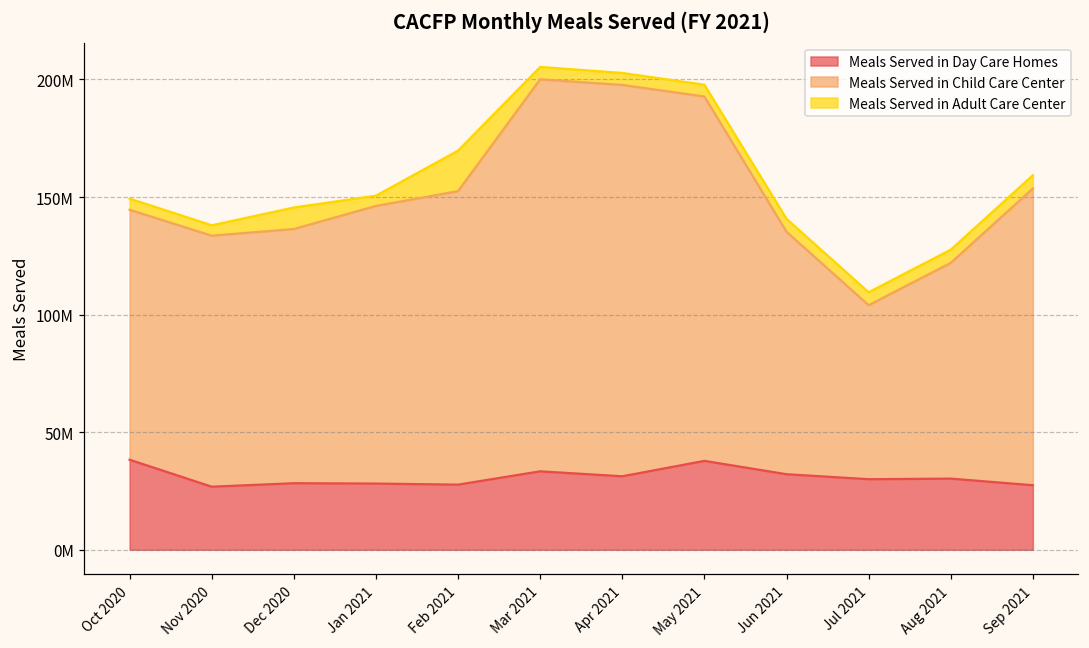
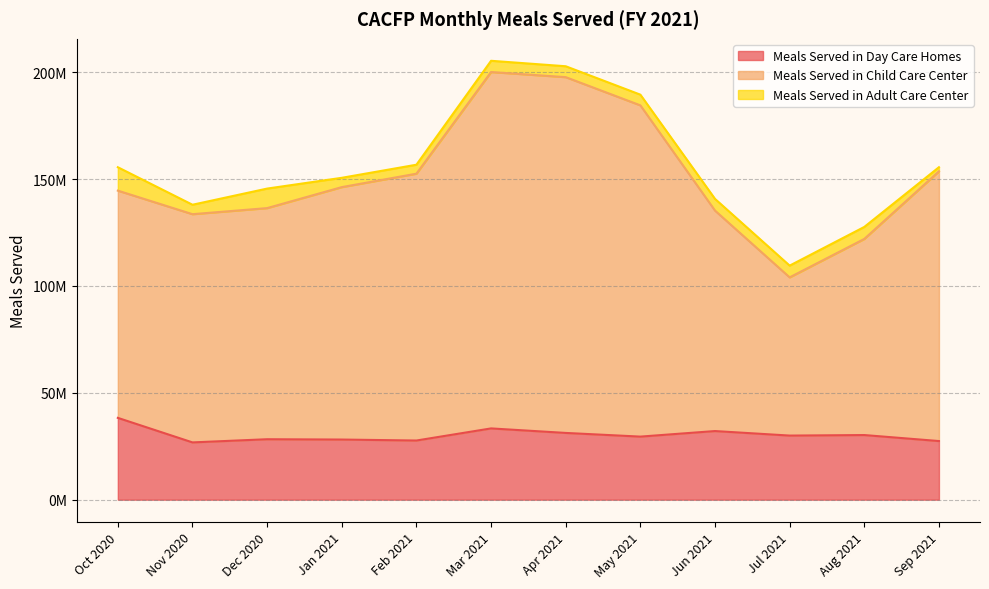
  {
    "Meals Served in Day Care Homes": {
      "Oct 2020": 38000000,
      "Nov 2020": 27000000,
      "Dec 2020": 28000000,
      "Jan 2021": 28000000,
      "Feb 2021": 28000000,
      "Mar 2021": 33000000,
      "Apr 2021": 31000000,
-     "May 2021": 38000000,
+     "May 2021": 30000000,
      "Jun 2021": 32000000,
      "Jul 2021": 30000000,
      "Aug 2021": 30000000,
      "Sep 2021": 27000000
    },
    "Meals Served in Child Care Center": {
      "Oct 2020": 106000000,
      "Nov 2020": 107000000,
      "Dec 2020": 108000000,
      "Jan 2021": 118000000,
      "Feb 2021": 125000000,
      "Mar 2021": 167000000,
      "Apr 2021": 166000000,
      "May 2021": 155000000,
      "Jun 2021": 103000000,
      "Jul 2021": 74000000,
      "Aug 2021": 92000000,
      "Sep 2021": 126000000
    },
    "Meals Served in Adult Care Center": {
-     "Oct 2020": 5000000,
+     "Oct 2020": 11000000,
      "Nov 2020": 4000000,
      "Dec 2020": 9000000,
      "Jan 2021": 4000000,
-     "Feb 2021": 17000000,
+     "Feb 2021": 4000000,
      "Mar 2021": 5000000,
      "Apr 2021": 5000000,
      "May 2021": 5000000,
      "Jun 2021": 5000000,
      "Jul 2021": 5000000,
      "Aug 2021": 6000000,
-     "Sep 2021": 6000000
+     "Sep 2021": 2000000
    }
  }
